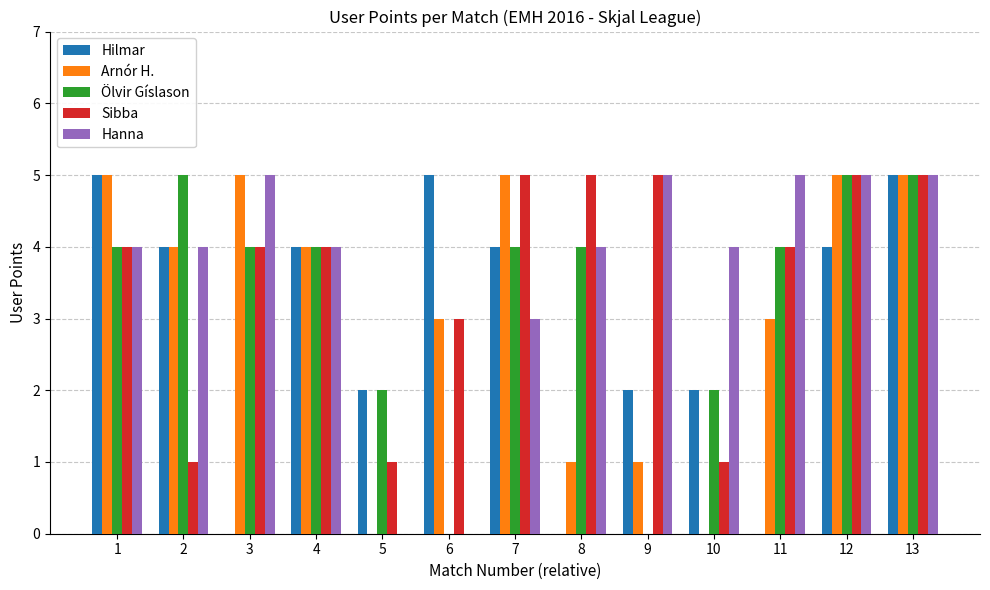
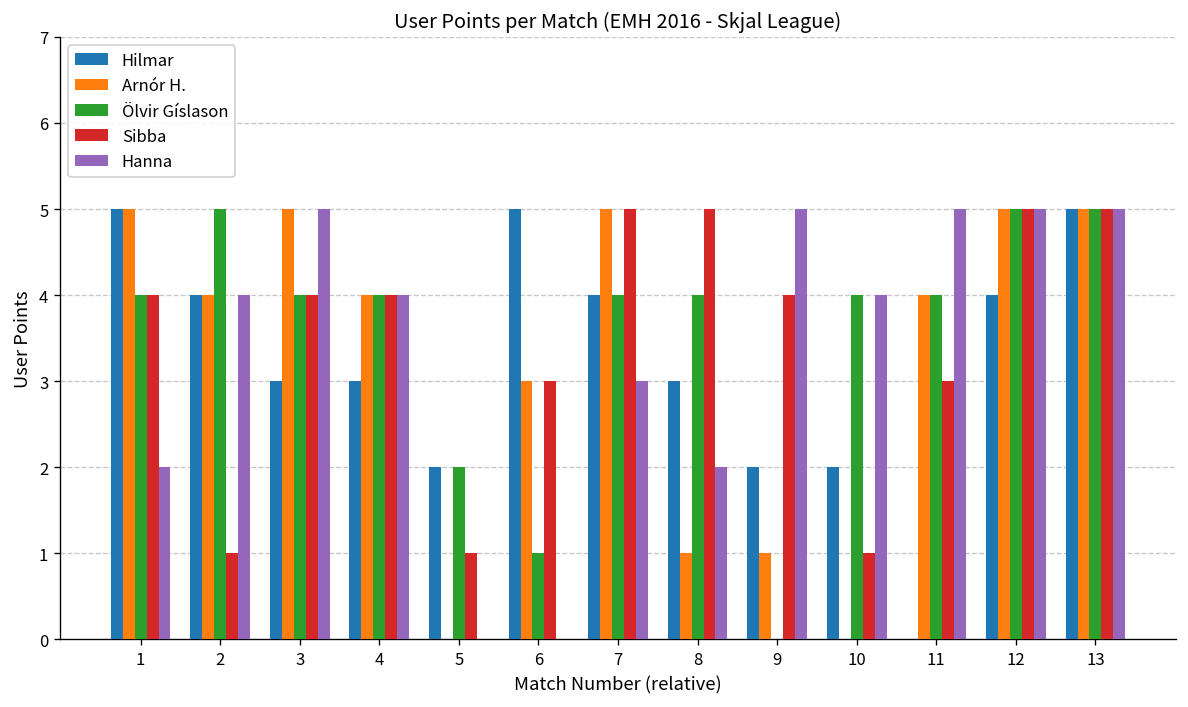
  {
    "Hilmar": {
      "1": 5,
      "2": 4,
-     "3": 0,
-     "4": 4,
+     "3": 3,
+     "4": 3,
      "5": 2,
      "6": 5,
      "7": 4,
-     "8": 0,
+     "8": 3,
      "9": 2,
      "10": 2,
      "11": 0,
      "12": 4,
      "13": 5
    },
    "Arnór H.": {
      "1": 5,
      "2": 4,
      "3": 5,
      "4": 4,
      "5": 0,
      "6": 3,
      "7": 5,
      "8": 1,
      "9": 1,
      "10": 0,
-     "11": 3,
+     "11": 4,
      "12": 5,
      "13": 5
    },
    "Ölvir Gíslason": {
      "1": 4,
      "2": 5,
      "3": 4,
      "4": 4,
      "5": 2,
-     "6": 0,
+     "6": 1,
      "7": 4,
      "8": 4,
      "9": 0,
-     "10": 2,
+     "10": 4,
      "11": 4,
      "12": 5,
      "13": 5
    },
    "Sibba": {
      "1": 4,
      "2": 1,
      "3": 4,
      "4": 4,
      "5": 1,
      "6": 3,
      "7": 5,
      "8": 5,
-     "9": 5,
+     "9": 4,
      "10": 1,
-     "11": 4,
+     "11": 3,
      "12": 5,
      "13": 5
    },
    "Hanna": {
-     "1": 4,
+     "1": 2,
      "2": 4,
      "3": 5,
      "4": 4,
      "5": 0,
      "6": 0,
      "7": 3,
-     "8": 4,
+     "8": 2,
      "9": 5,
      "10": 4,
      "11": 5,
      "12": 5,
      "13": 5
    }
  }
